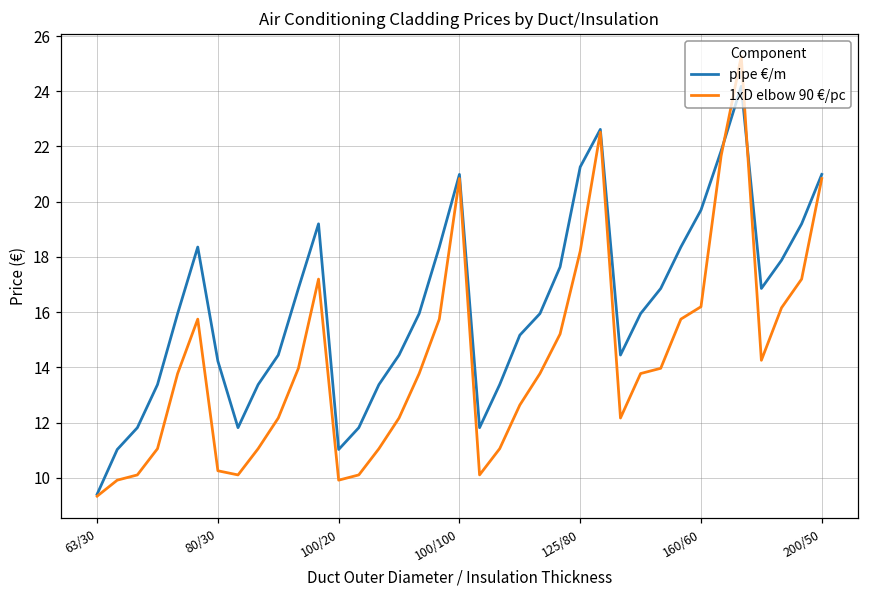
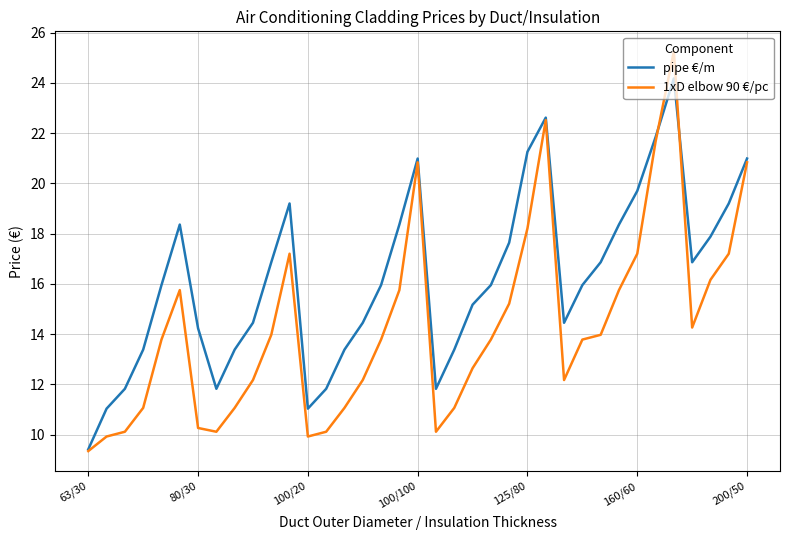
  {
    "pipe €/m": {
      "80/30": 14.2,
      "100/20": 11.0,
      "100/100": 21.0,
      "125/80": 21.3,
      "160/60": 19.7,
      "200/50": 21.0
    },
    "1xD elbow 90 €/pc": {
      "80/30": 10.3,
      "100/20": 9.9,
      "100/100": 20.8,
      "125/80": 18.2,
-     "160/60": 16.2,
+     "160/60": 17.2,
      "200/50": 20.8
    }
  }
